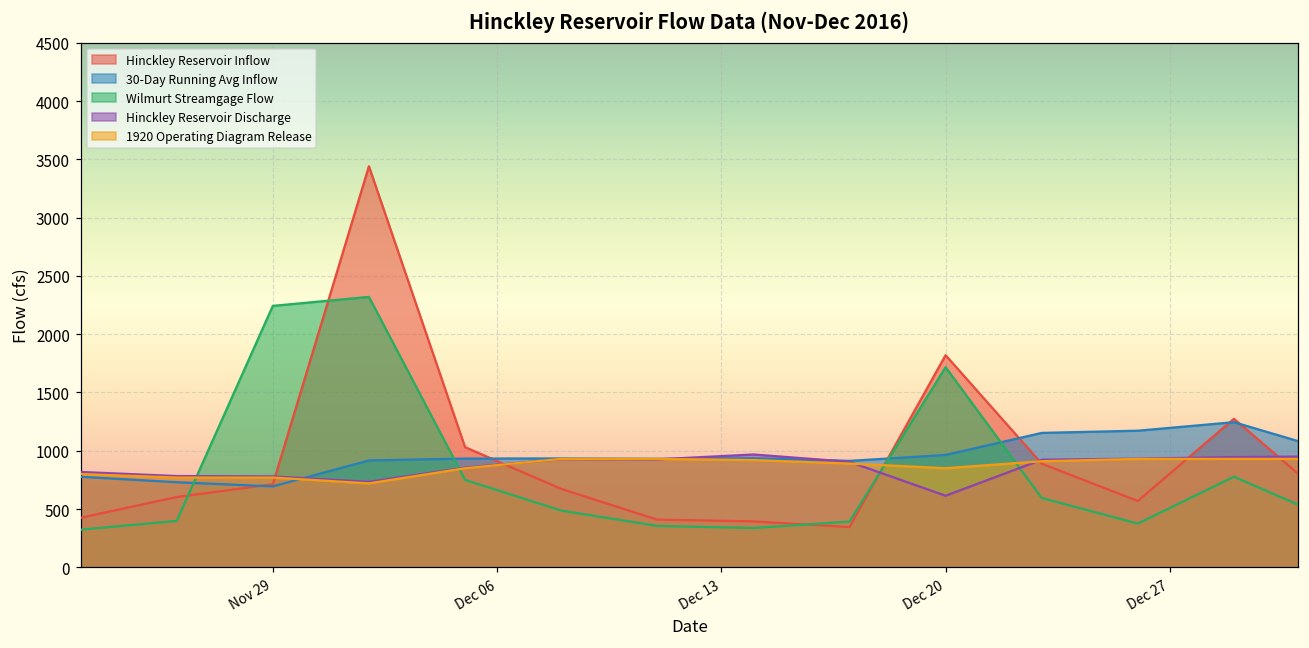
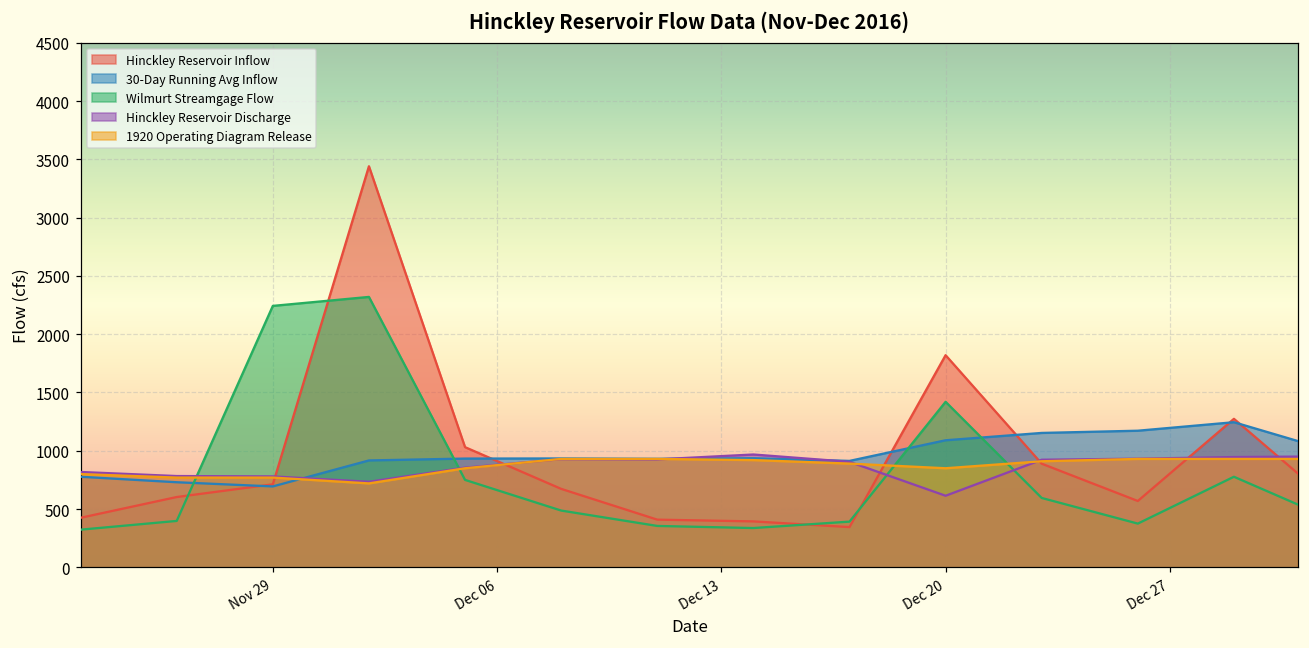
  {
    "Hinckley Reservoir Inflow": {
      "Dec 20": 1820
    },
    "30-Day Running Avg Inflow": {
-     "Dec 20": 960
+     "Dec 20": 1090
    },
    "Wilmurt Streamgage Flow": {
      "Nov 29": 2240,
-     "Dec 20": 1720
+     "Dec 20": 1420
    },
    "Hinckley Reservoir Discharge": {
      "Dec 20": 610
    },
    "1920 Operating Diagram Release": {
      "Dec 20": 850
    }
  }
